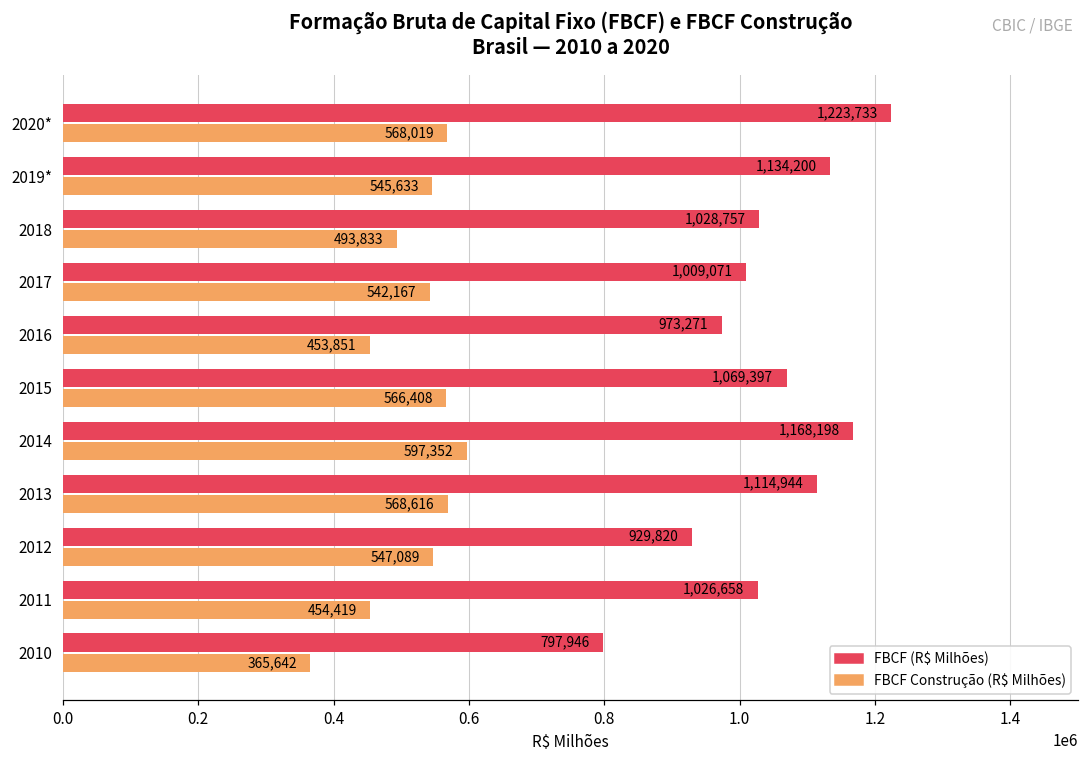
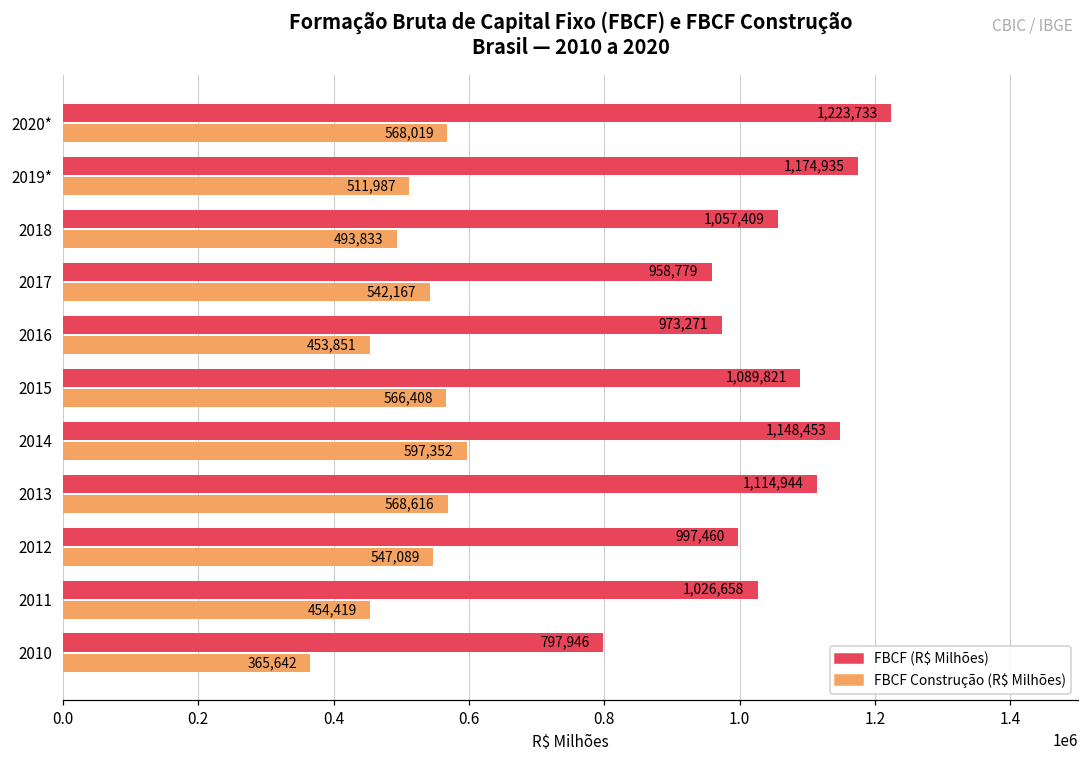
  {
    "FBCF (R$ Milhões)": {
      "2020*": "1,223,733",
-     "2019*": "1,134,200",
-     "2018": "1,028,757",
-     "2017": "1,009,071",
+     "2019*": "1,174,935",
+     "2018": "1,057,409",
+     "2017": "958,779",
      "2016": "973,271",
-     "2015": "1,069,397",
-     "2014": "1,168,198",
+     "2015": "1,089,821",
+     "2014": "1,148,453",
      "2013": "1,114,944",
-     "2012": "929,820",
+     "2012": "997,460",
      "2011": "1,026,658",
      "2010": "797,946"
    },
    "FBCF Construção (R$ Milhões)": {
      "2020*": "568,019",
-     "2019*": "545,633",
+     "2019*": "511,987",
      "2018": "493,833",
      "2017": "542,167",
      "2016": "453,851",
      "2015": "566,408",
      "2014": "597,352",
      "2013": "568,616",
      "2012": "547,089",
      "2011": "454,419",
      "2010": "365,642"
    }
  }
